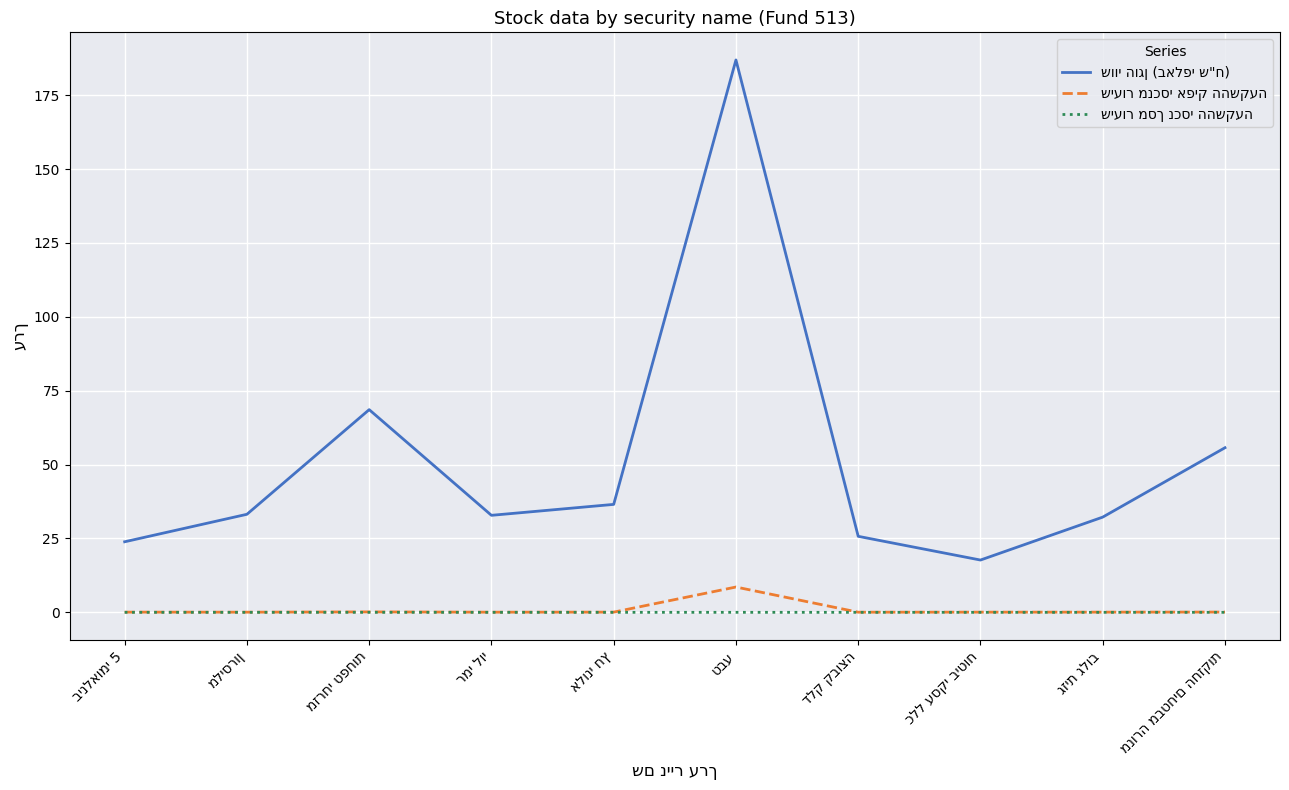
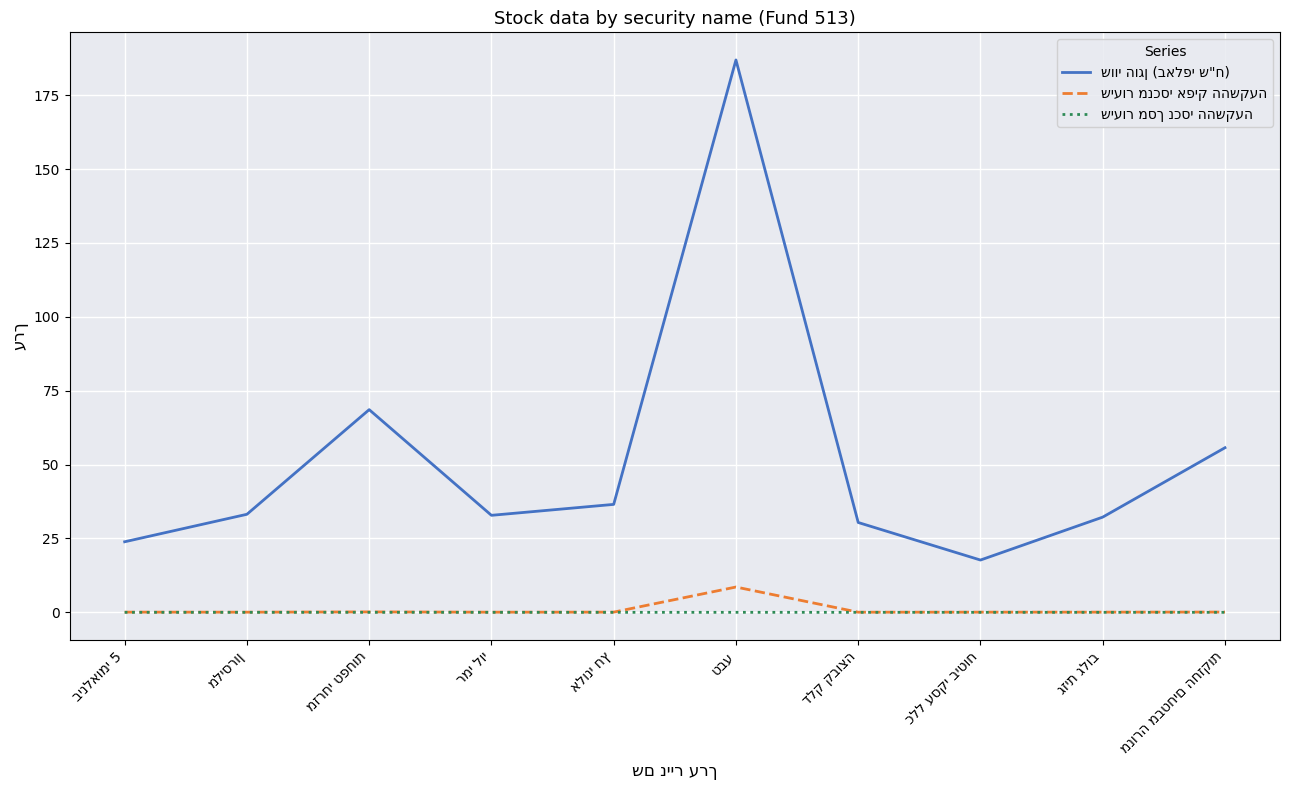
  {
    "שווי הוגן (באלפי ש\"ח)": {
      "בינלאומי 5": 24,
      "מליסרון": 33,
      "מזרחי טפחות": 69,
      "רמי לוי": 33,
      "אלוני חץ": 37,
      "טבע": 187,
-     "דלק קבוצה": 26,
+     "דלק קבוצה": 30,
      "כלל עסקי ביטוח": 18,
      "גזית גלוב": 32,
      "מנורה מבטחים החזקות": 56
    },
    "שיעור מנכסי אפיק ההשקעה": {
      "טבע": 9
    },
    "שיעור מסך נכסי ההשקעה": {
      "טבע": 0
    }
  }
